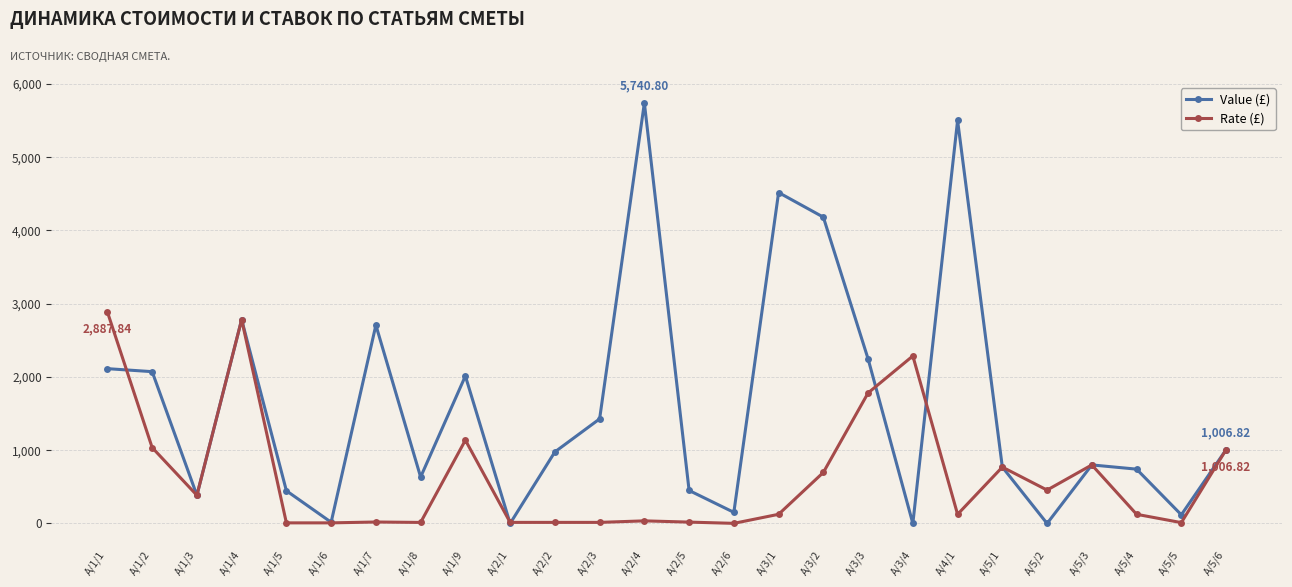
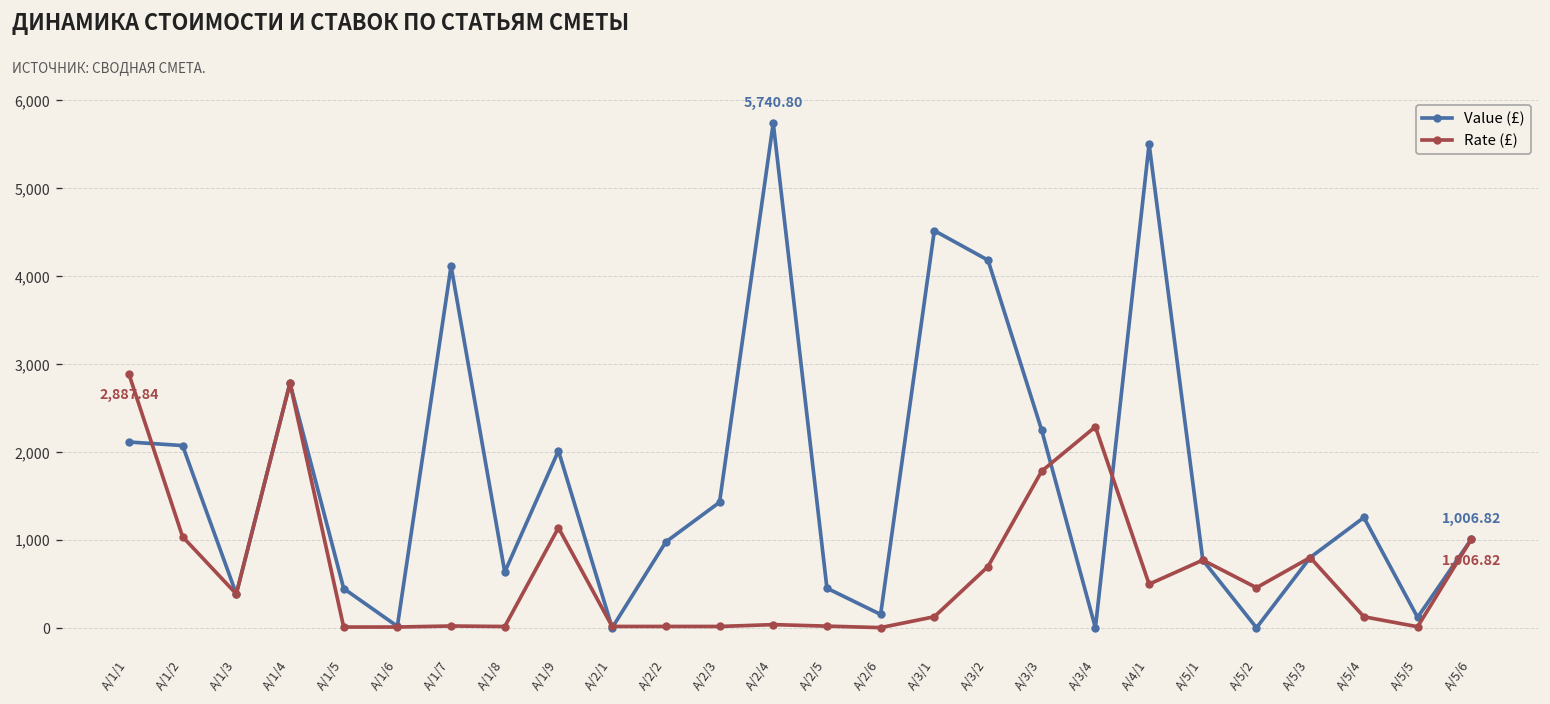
  {
    "Value (£)": {
      "A/1/1": "2,100",
      "A/1/2": "2,100",
      "A/1/5": "400",
-     "A/1/7": "2,700",
+     "A/1/7": "4,100",
      "A/1/8": "600",
      "A/1/9": "2,000",
      "A/2/2": "1,000",
      "A/2/3": "1,400",
      "A/2/5": "500",
      "A/2/6": "200",
      "A/3/1": "4,500",
      "A/3/2": "4,200",
      "A/3/3": "2,200",
      "A/3/4": "0",
      "A/4/1": "5,500",
      "A/5/2": "0",
-     "A/5/4": "700",
+     "A/5/4": "1,300",
      "A/5/5": "100"
    },
    "Rate (£)": {
      "A/1/2": "1,000",
      "A/1/5": "0",
      "A/1/7": "0",
      "A/1/8": "0",
      "A/1/9": "1,100",
      "A/2/2": "0",
      "A/2/3": "0",
      "A/2/4": "0",
      "A/2/5": "0",
      "A/2/6": "0",
      "A/3/1": "100",
      "A/3/2": "700",
      "A/3/3": "1,800",
      "A/3/4": "2,300",
-     "A/4/1": "100",
+     "A/4/1": "500",
      "A/5/2": "500",
      "A/5/4": "100",
      "A/5/5": "0"
    }
  }
